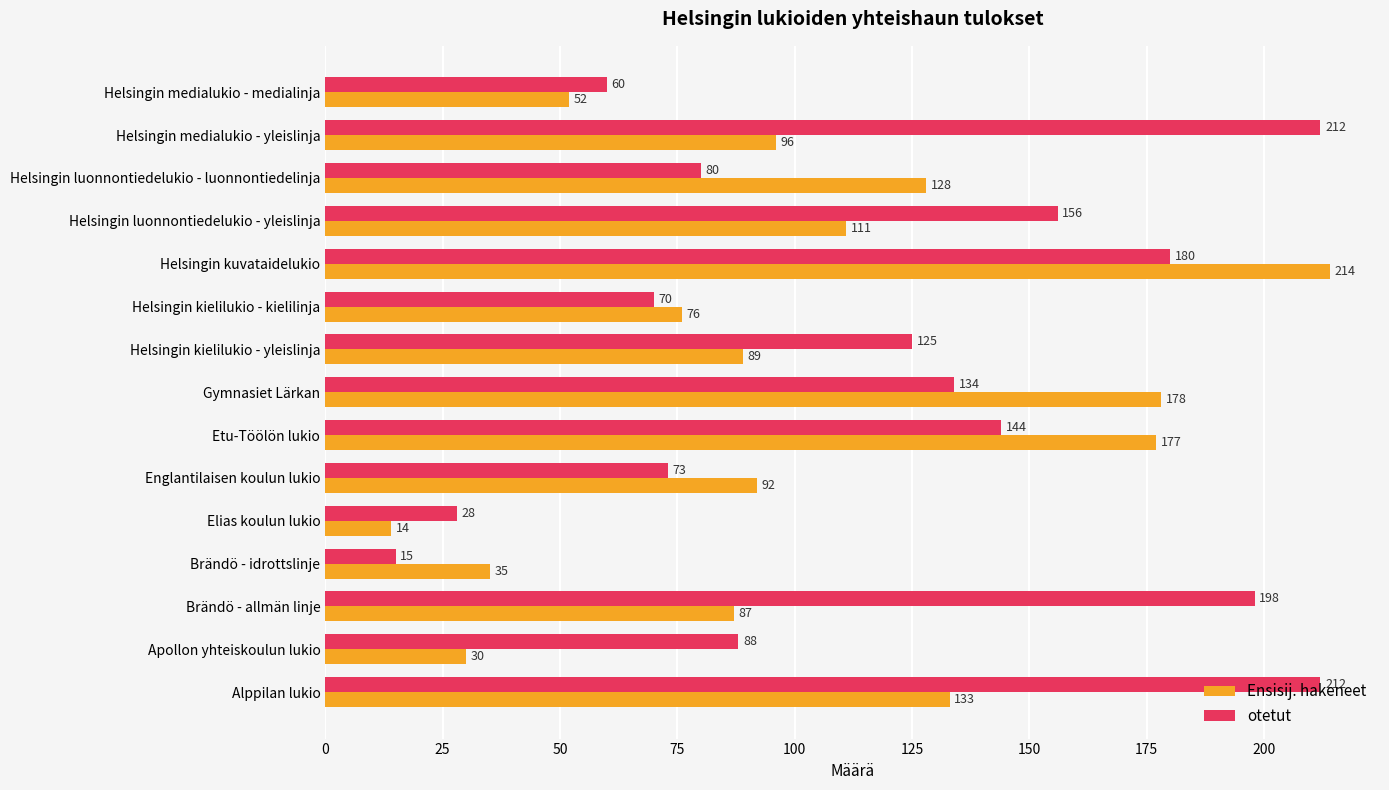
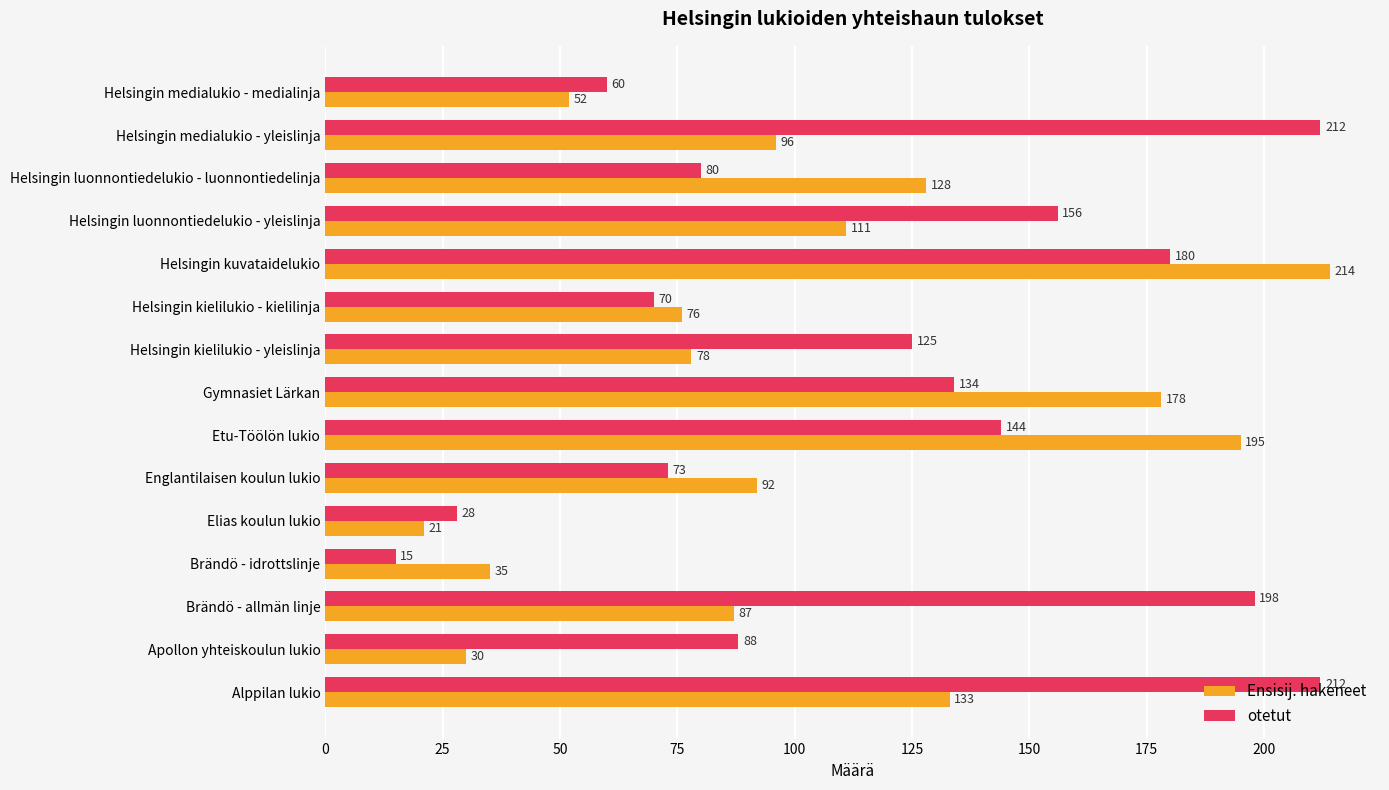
  {
    "Ensisij. hakeneet": {
      "Helsingin medialukio - medialinja": 52,
      "Helsingin medialukio - yleislinja": 96,
      "Helsingin luonnontiedelukio - luonnontiedelinja": 128,
      "Helsingin luonnontiedelukio - yleislinja": 111,
      "Helsingin kuvataidelukio": 214,
      "Helsingin kielilukio - kielilinja": 76,
-     "Helsingin kielilukio - yleislinja": 89,
+     "Helsingin kielilukio - yleislinja": 78,
      "Gymnasiet Lärkan": 178,
-     "Etu-Töölön lukio": 177,
+     "Etu-Töölön lukio": 195,
      "Englantilaisen koulun lukio": 92,
-     "Elias koulun lukio": 14,
+     "Elias koulun lukio": 21,
      "Brändö - idrottslinje": 35,
      "Brändö - allmän linje": 87,
      "Apollon yhteiskoulun lukio": 30,
      "Alppilan lukio": 133
    },
    "otetut": {
      "Helsingin medialukio - medialinja": 60,
      "Helsingin medialukio - yleislinja": 212,
      "Helsingin luonnontiedelukio - luonnontiedelinja": 80,
      "Helsingin luonnontiedelukio - yleislinja": 156,
      "Helsingin kuvataidelukio": 180,
      "Helsingin kielilukio - kielilinja": 70,
      "Helsingin kielilukio - yleislinja": 125,
      "Gymnasiet Lärkan": 134,
      "Etu-Töölön lukio": 144,
      "Englantilaisen koulun lukio": 73,
      "Elias koulun lukio": 28,
      "Brändö - idrottslinje": 15,
      "Brändö - allmän linje": 198,
      "Apollon yhteiskoulun lukio": 88,
      "Alppilan lukio": 212
    }
  }
